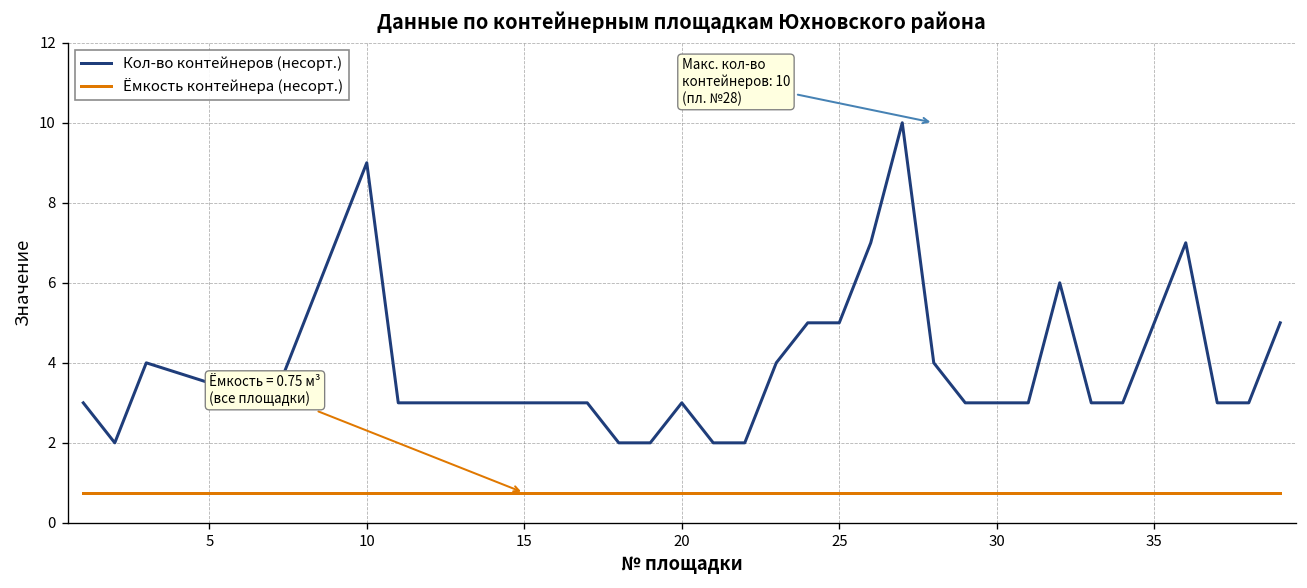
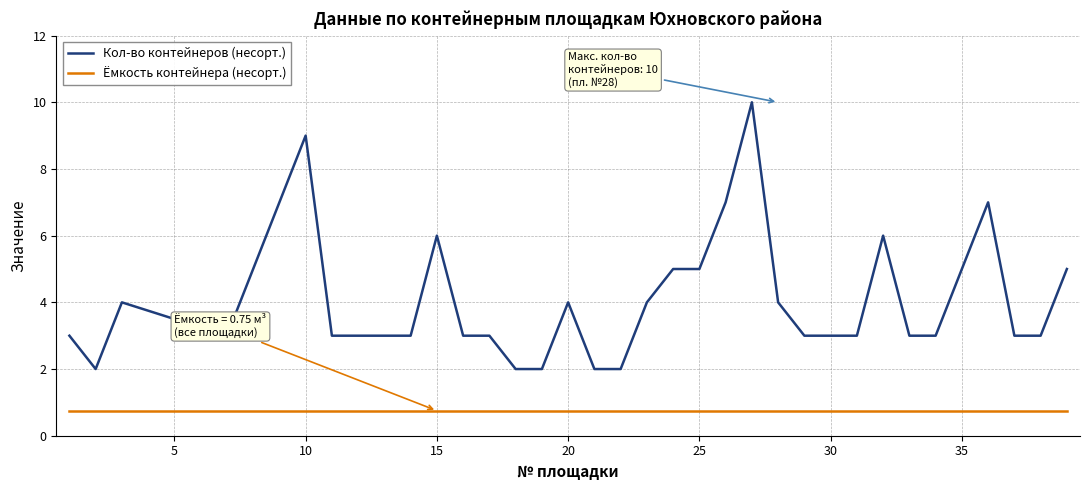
  {
    "Кол-во контейнеров (несорт.)": {
      "10": 9,
-     "15": 3,
-     "20": 3,
+     "15": 6,
+     "20": 4,
      "25": 5,
      "30": 3,
      "35": 5
    },
    "Ёмкость контейнера (несорт.)": {
      "10": 0.8,
      "15": 0.8,
      "20": 0.8,
      "25": 0.8,
      "30": 0.8,
      "35": 0.8
    }
  }
